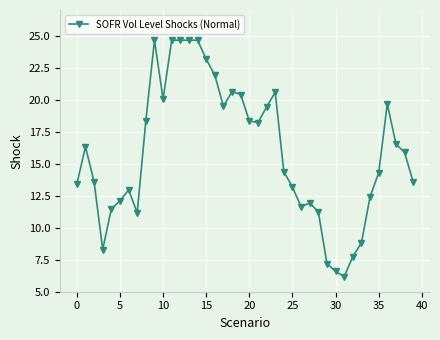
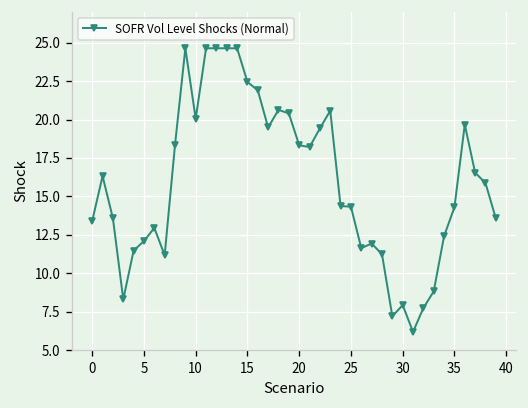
  {
    "0": 13.4,
    "5": 12.1,
    "10": 20.0,
-   "15": 23.2,
+   "15": 22.4,
    "20": 18.3,
-   "25": 13.2,
-   "30": 6.6,
+   "25": 14.3,
+   "30": 7.9,
    "35": 14.3
  }
